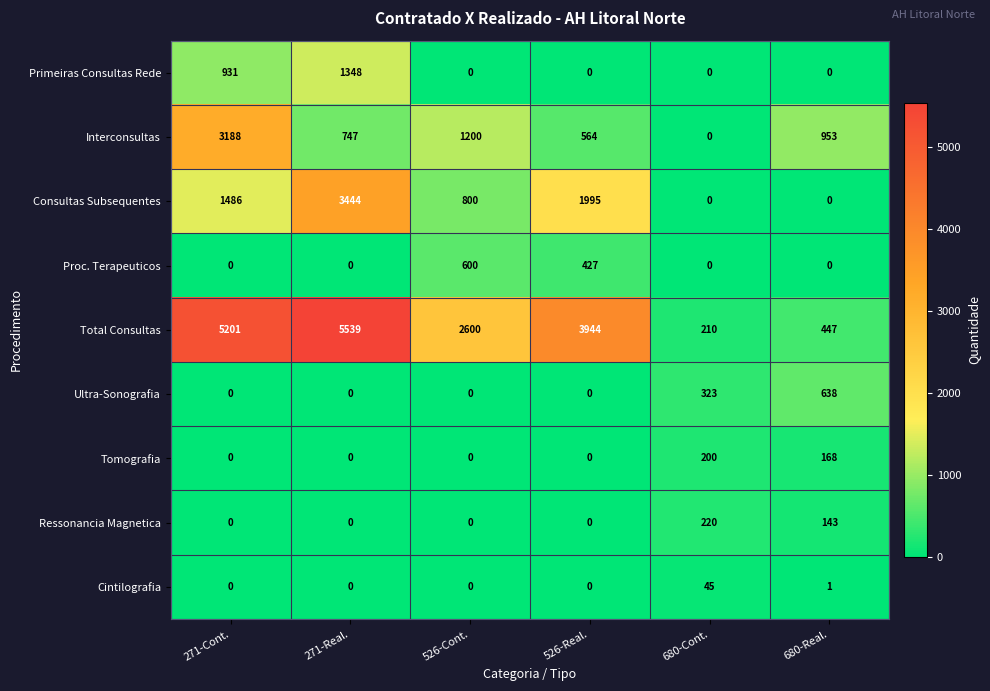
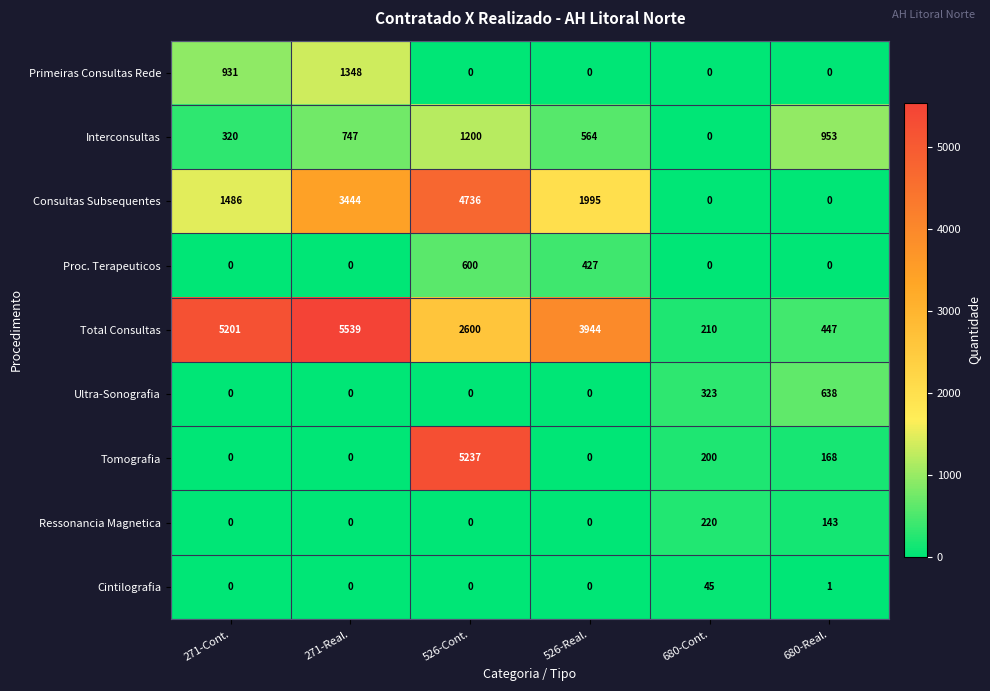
  {
    "Primeiras Consultas Rede": {
      "271-Cont.": 931,
      "271-Real.": 1348,
      "526-Cont.": 0,
      "526-Real.": 0,
      "680-Cont.": 0,
      "680-Real.": 0
    },
    "Interconsultas": {
-     "271-Cont.": 3188,
+     "271-Cont.": 320,
      "271-Real.": 747,
      "526-Cont.": 1200,
      "526-Real.": 564,
      "680-Cont.": 0,
      "680-Real.": 953
    },
    "Consultas Subsequentes": {
      "271-Cont.": 1486,
      "271-Real.": 3444,
-     "526-Cont.": 800,
+     "526-Cont.": 4736,
      "526-Real.": 1995,
      "680-Cont.": 0,
      "680-Real.": 0
    },
    "Proc. Terapeuticos": {
      "271-Cont.": 0,
      "271-Real.": 0,
      "526-Cont.": 600,
      "526-Real.": 427,
      "680-Cont.": 0,
      "680-Real.": 0
    },
    "Total Consultas": {
      "271-Cont.": 5201,
      "271-Real.": 5539,
      "526-Cont.": 2600,
      "526-Real.": 3944,
      "680-Cont.": 210,
      "680-Real.": 447
    },
    "Ultra-Sonografia": {
      "271-Cont.": 0,
      "271-Real.": 0,
      "526-Cont.": 0,
      "526-Real.": 0,
      "680-Cont.": 323,
      "680-Real.": 638
    },
    "Tomografia": {
      "271-Cont.": 0,
      "271-Real.": 0,
-     "526-Cont.": 0,
+     "526-Cont.": 5237,
      "526-Real.": 0,
      "680-Cont.": 200,
      "680-Real.": 168
    },
    "Ressonancia Magnetica": {
      "271-Cont.": 0,
      "271-Real.": 0,
      "526-Cont.": 0,
      "526-Real.": 0,
      "680-Cont.": 220,
      "680-Real.": 143
    },
    "Cintilografia": {
      "271-Cont.": 0,
      "271-Real.": 0,
      "526-Cont.": 0,
      "526-Real.": 0,
      "680-Cont.": 45,
      "680-Real.": 1
    }
  }
